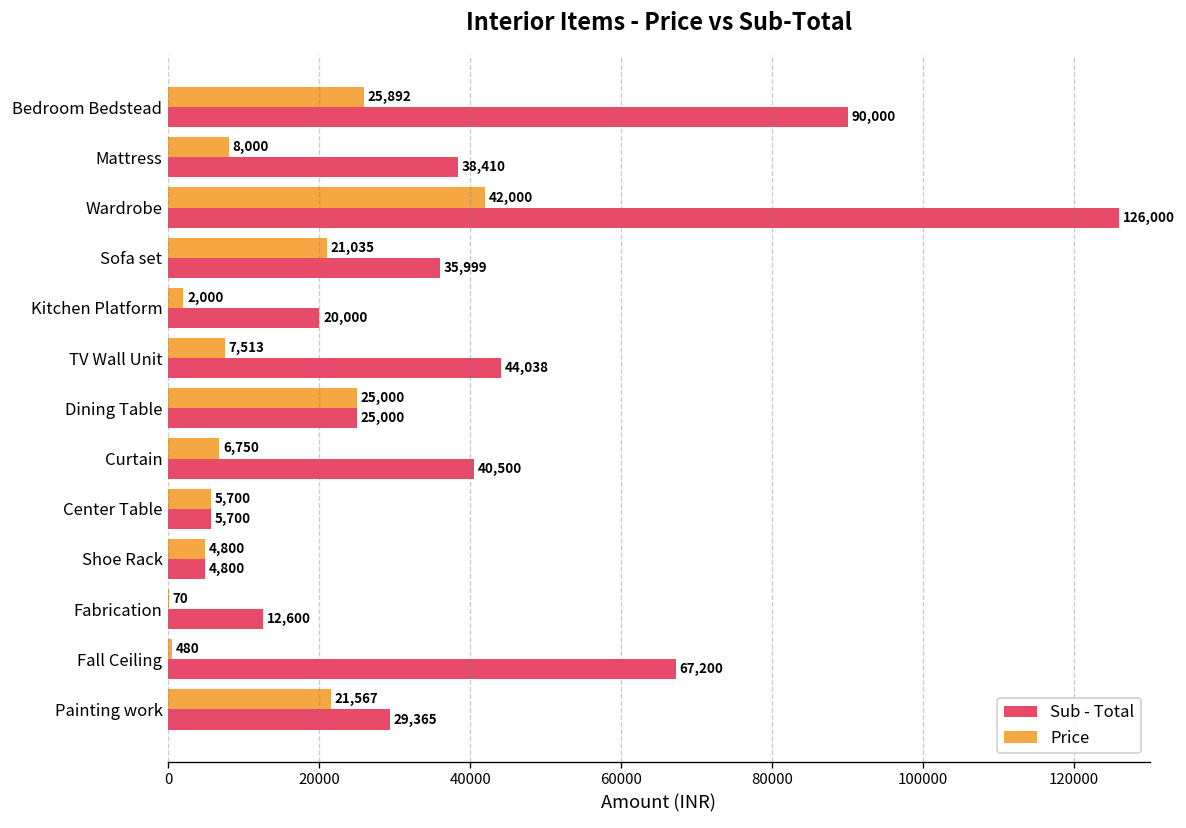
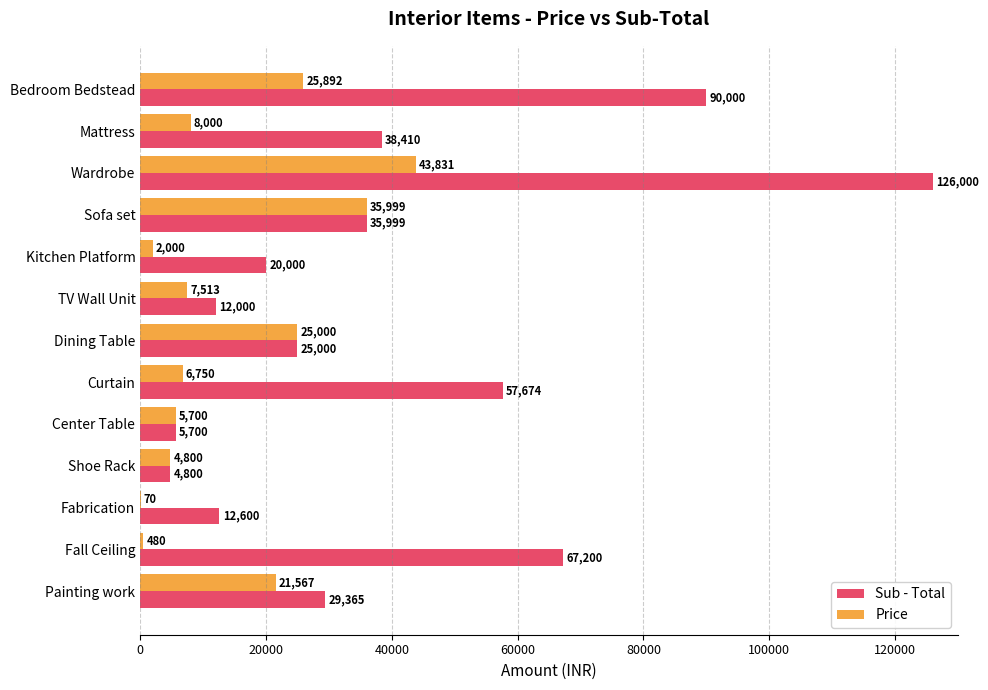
  {
    "Sub - Total": {
      "Bedroom Bedstead": "90,000",
      "Mattress": "38,410",
      "Wardrobe": "126,000",
      "Sofa set": "35,999",
      "Kitchen Platform": "20,000",
-     "TV Wall Unit": "44,038",
+     "TV Wall Unit": "12,000",
      "Dining Table": "25,000",
-     "Curtain": "40,500",
+     "Curtain": "57,674",
      "Center Table": "5,700",
      "Shoe Rack": "4,800",
      "Fabrication": "12,600",
      "Fall Ceiling": "67,200",
      "Painting work": "29,365"
    },
    "Price": {
      "Bedroom Bedstead": "25,892",
      "Mattress": "8,000",
-     "Wardrobe": "42,000",
-     "Sofa set": "21,035",
+     "Wardrobe": "43,831",
+     "Sofa set": "35,999",
      "Kitchen Platform": "2,000",
      "TV Wall Unit": "7,513",
      "Dining Table": "25,000",
      "Curtain": "6,750",
      "Center Table": "5,700",
      "Shoe Rack": "4,800",
      "Fabrication": "70",
      "Fall Ceiling": "480",
      "Painting work": "21,567"
    }
  }
